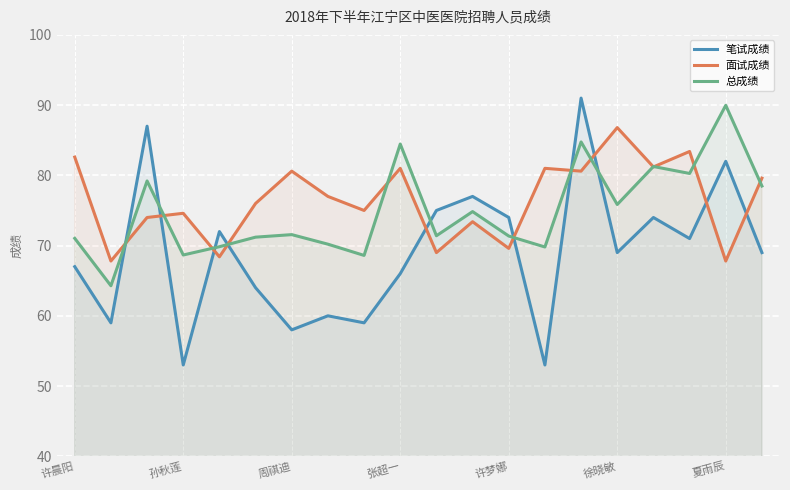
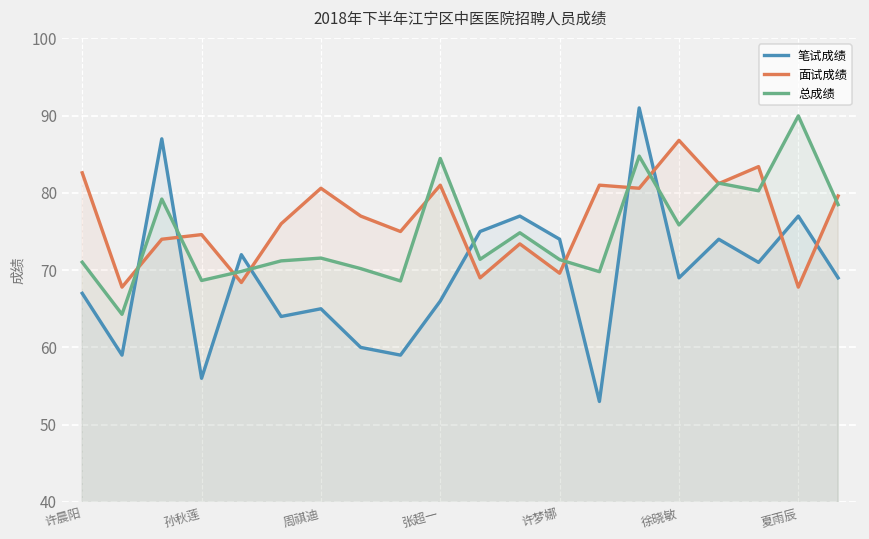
  {
    "笔试成绩": {
      "许晨阳": 67,
-     "孙秋莲": 53,
-     "周祺迪": 58,
+     "孙秋莲": 56,
+     "周祺迪": 65,
      "张超一": 66,
      "许梦娜": 74,
      "徐晓敏": 69,
-     "夏雨辰": 82
+     "夏雨辰": 77
    },
    "面试成绩": {
      "许晨阳": 83,
      "孙秋莲": 75,
      "周祺迪": 81,
      "张超一": 81,
      "许梦娜": 70,
      "徐晓敏": 87,
      "夏雨辰": 68
    },
    "总成绩": {
      "许晨阳": 71,
      "孙秋莲": 69,
      "周祺迪": 72,
      "张超一": 84,
      "许梦娜": 71,
      "徐晓敏": 76,
      "夏雨辰": 90
    }
  }
